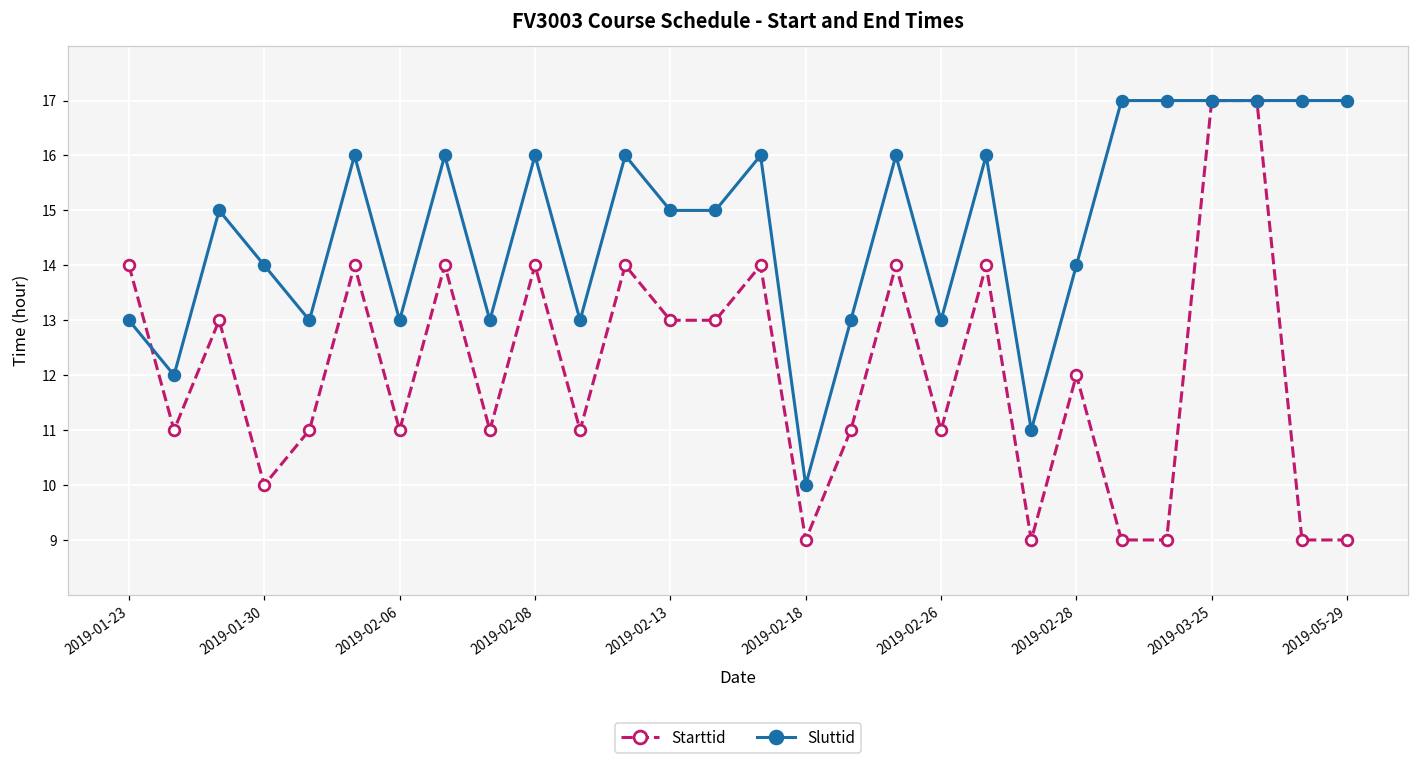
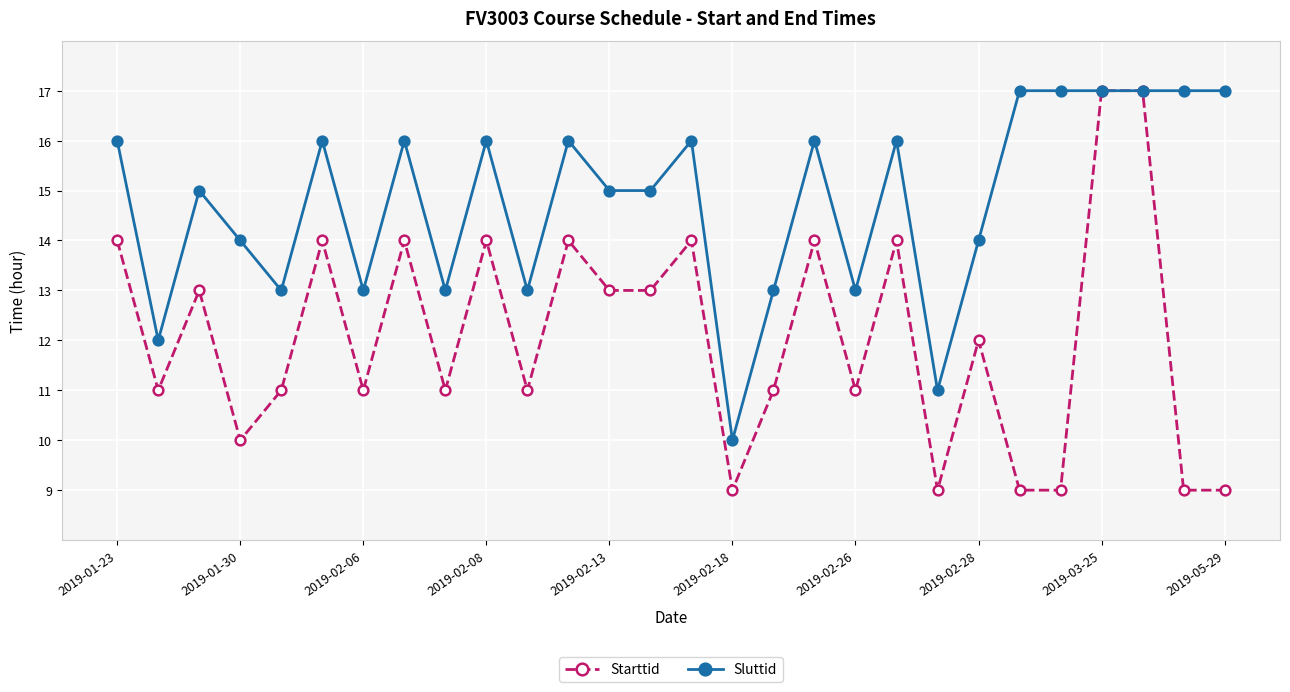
  {
    "Starttid": {
      "2019-01-23": 14,
      "2019-01-30": 10,
      "2019-05-29": 9
    },
    "Sluttid": {
-     "2019-01-23": 13,
+     "2019-01-23": 16,
      "2019-01-30": 14,
      "2019-05-29": 17
    }
  }
